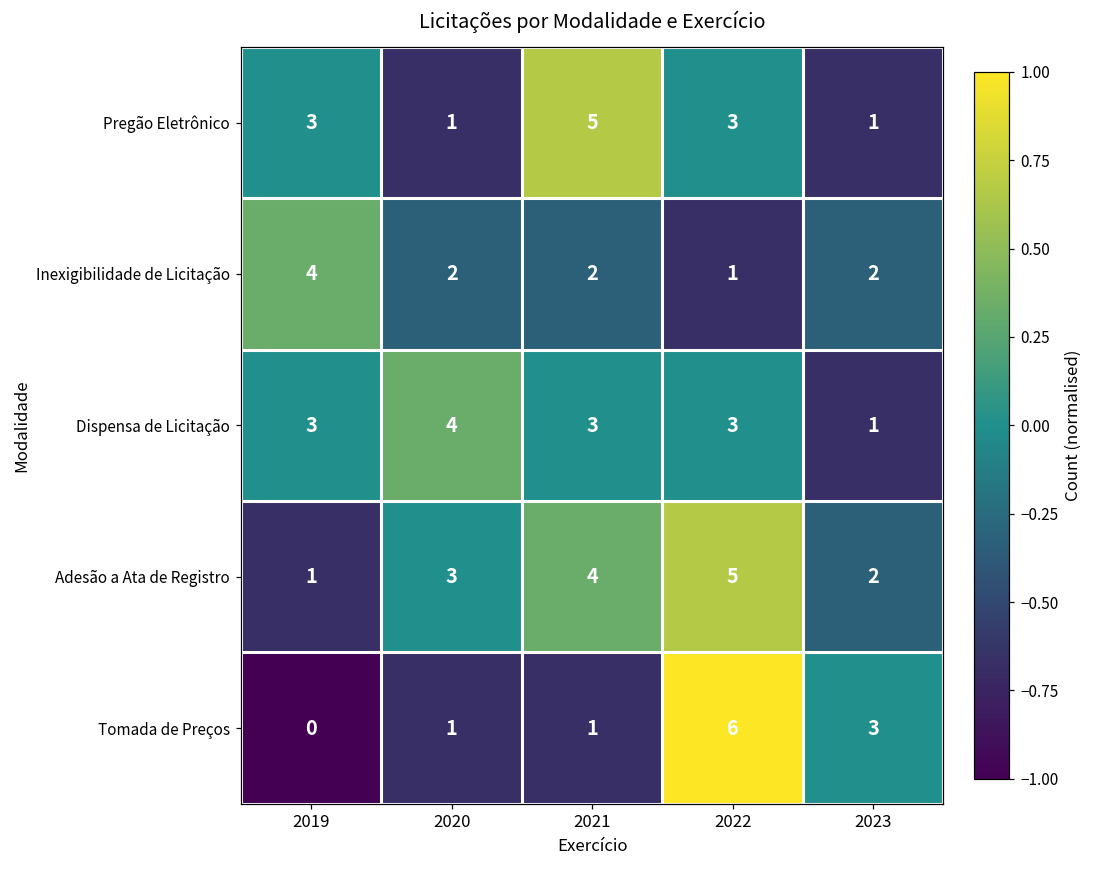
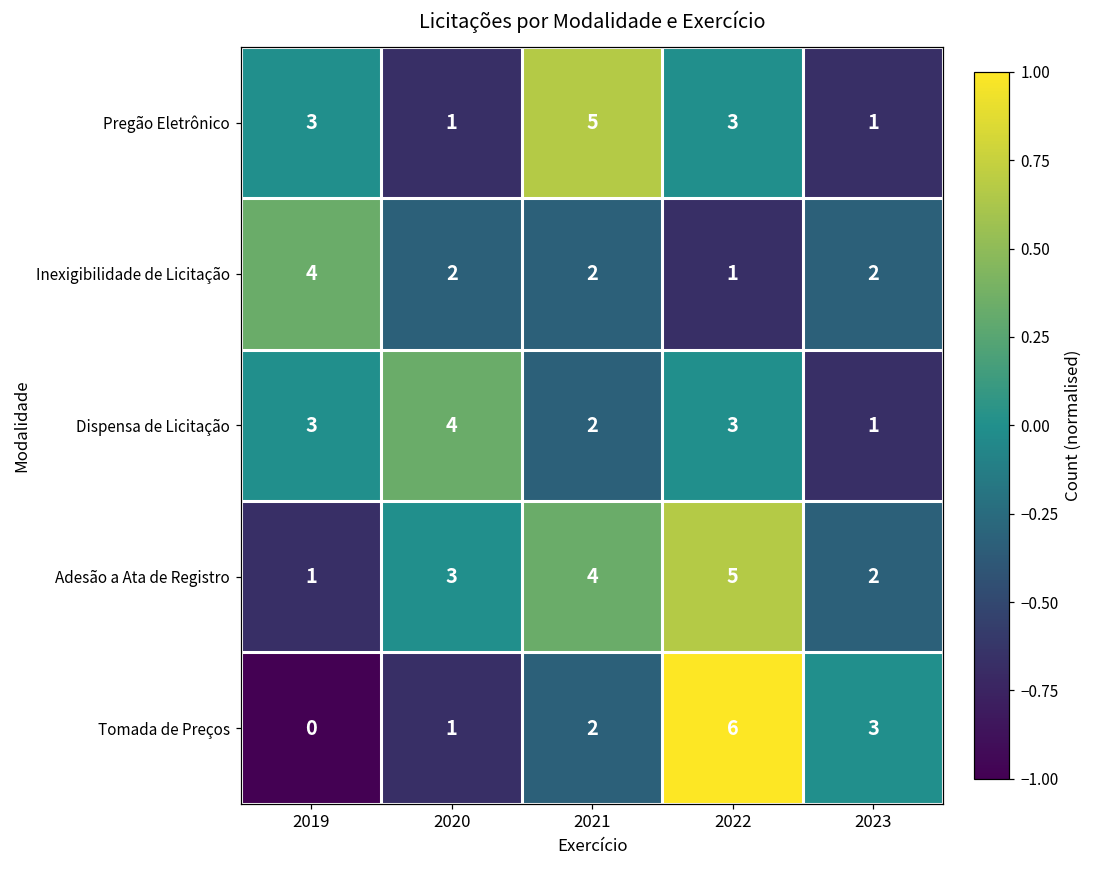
  {
    "Pregão Eletrônico": {
      "2019": 3,
      "2020": 1,
      "2021": 5,
      "2022": 3,
      "2023": 1
    },
    "Inexigibilidade de Licitação": {
      "2019": 4,
      "2020": 2,
      "2021": 2,
      "2022": 1,
      "2023": 2
    },
    "Dispensa de Licitação": {
      "2019": 3,
      "2020": 4,
-     "2021": 3,
+     "2021": 2,
      "2022": 3,
      "2023": 1
    },
    "Adesão a Ata de Registro": {
      "2019": 1,
      "2020": 3,
      "2021": 4,
      "2022": 5,
      "2023": 2
    },
    "Tomada de Preços": {
      "2019": 0,
      "2020": 1,
-     "2021": 1,
+     "2021": 2,
      "2022": 6,
      "2023": 3
    }
  }
